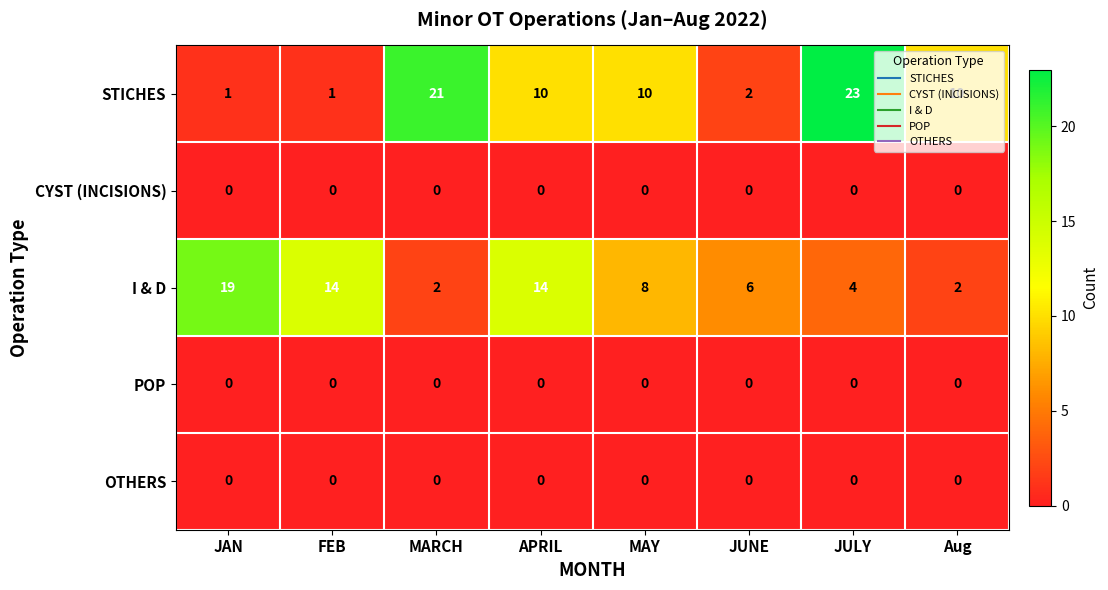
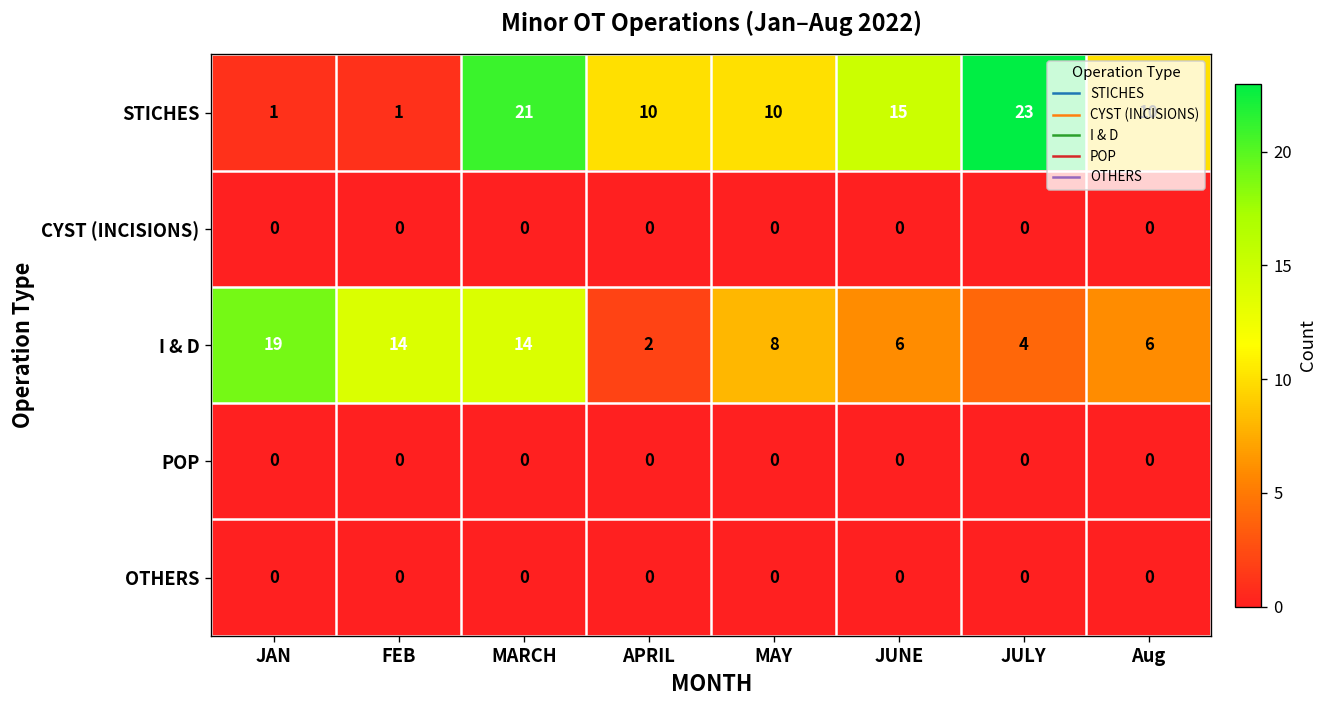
  {
    "STICHES": {
      "JAN": 1,
      "FEB": 1,
      "MARCH": 21,
      "APRIL": 10,
      "MAY": 10,
-     "JUNE": 2,
+     "JUNE": 15,
      "JULY": 23
    },
    "CYST (INCISIONS)": {
      "JAN": 0,
      "FEB": 0,
      "MARCH": 0,
      "APRIL": 0,
      "MAY": 0,
      "JUNE": 0,
      "JULY": 0,
      "Aug": 0
    },
    "I & D": {
      "JAN": 19,
      "FEB": 14,
-     "MARCH": 2,
-     "APRIL": 14,
+     "MARCH": 14,
+     "APRIL": 2,
      "MAY": 8,
      "JUNE": 6,
      "JULY": 4,
-     "Aug": 2
+     "Aug": 6
    },
    "POP": {
      "JAN": 0,
      "FEB": 0,
      "MARCH": 0,
      "APRIL": 0,
      "MAY": 0,
      "JUNE": 0,
      "JULY": 0,
      "Aug": 0
    },
    "OTHERS": {
      "JAN": 0,
      "FEB": 0,
      "MARCH": 0,
      "APRIL": 0,
      "MAY": 0,
      "JUNE": 0,
      "JULY": 0,
      "Aug": 0
    }
  }
